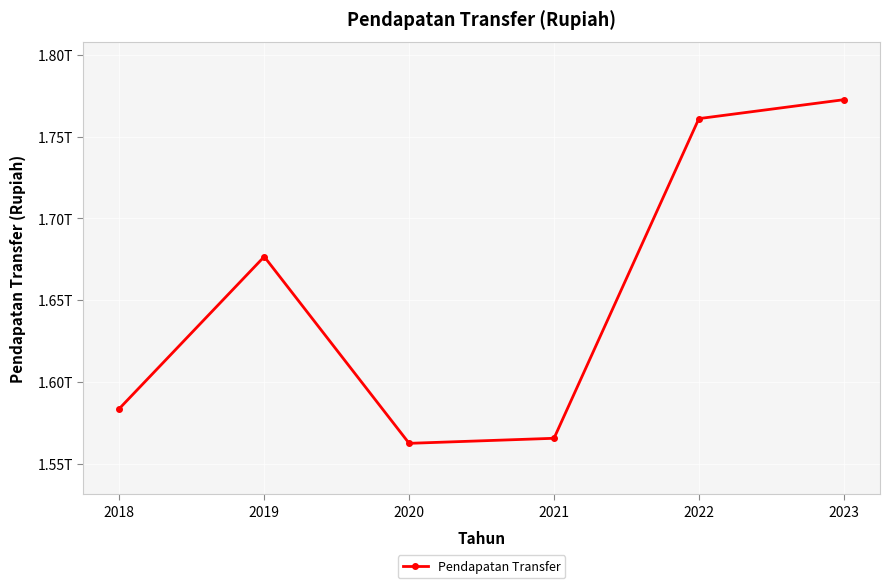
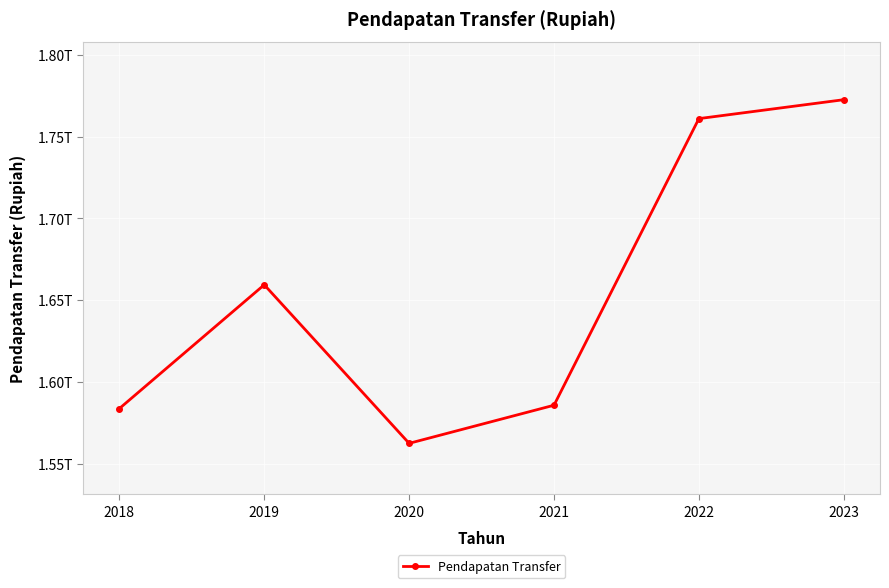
  {
    "2018": "1.584T",
-   "2019": "1.677T",
+   "2019": "1.659T",
    "2020": "1.562T",
-   "2021": "1.565T",
+   "2021": "1.586T",
    "2022": "1.761T",
    "2023": "1.773T"
  }
